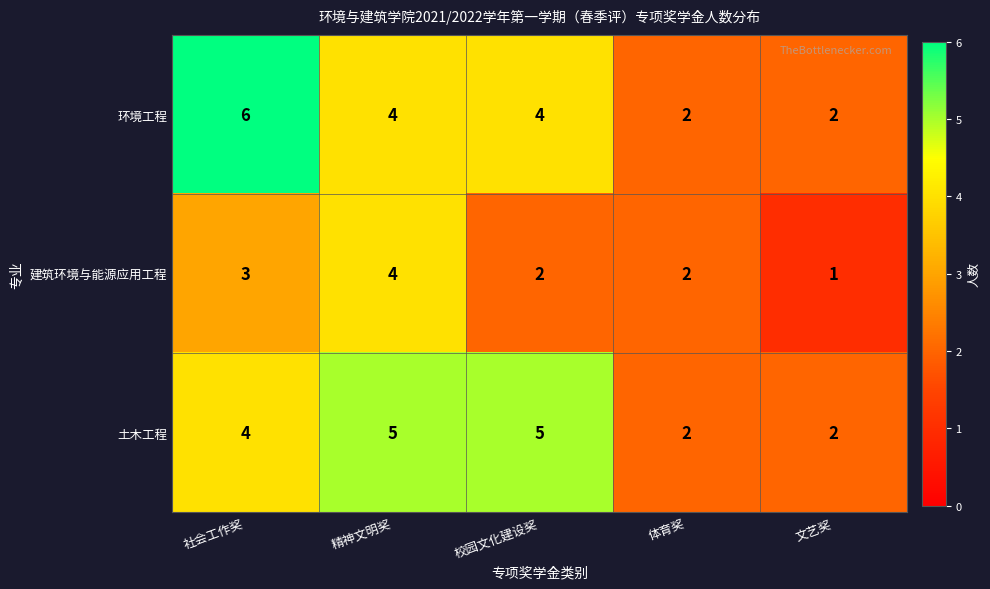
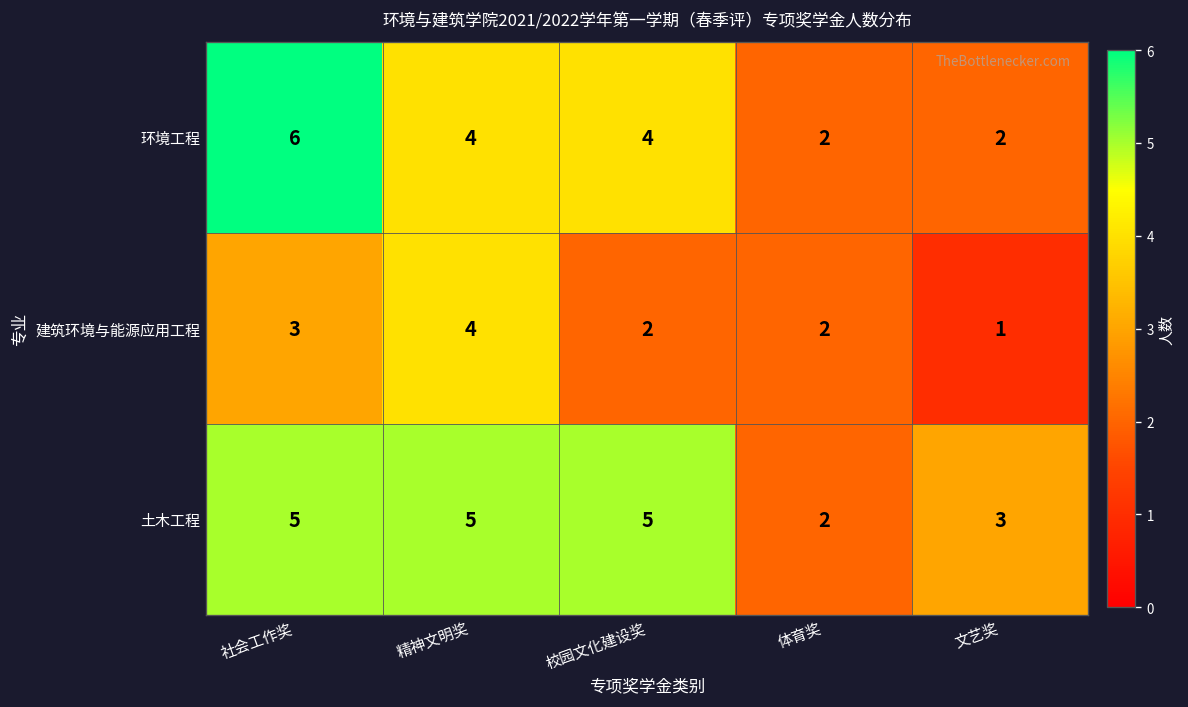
  {
    "环境工程": {
      "社会工作奖": 6,
      "精神文明奖": 4,
      "校园文化建设奖": 4,
      "体育奖": 2
    },
    "建筑环境与能源应用工程": {
      "社会工作奖": 3,
      "精神文明奖": 4,
      "校园文化建设奖": 2,
      "体育奖": 2,
      "文艺奖": 1
    },
    "土木工程": {
-     "社会工作奖": 4,
+     "社会工作奖": 5,
      "精神文明奖": 5,
      "校园文化建设奖": 5,
      "体育奖": 2,
-     "文艺奖": 2
+     "文艺奖": 3
    }
  }
